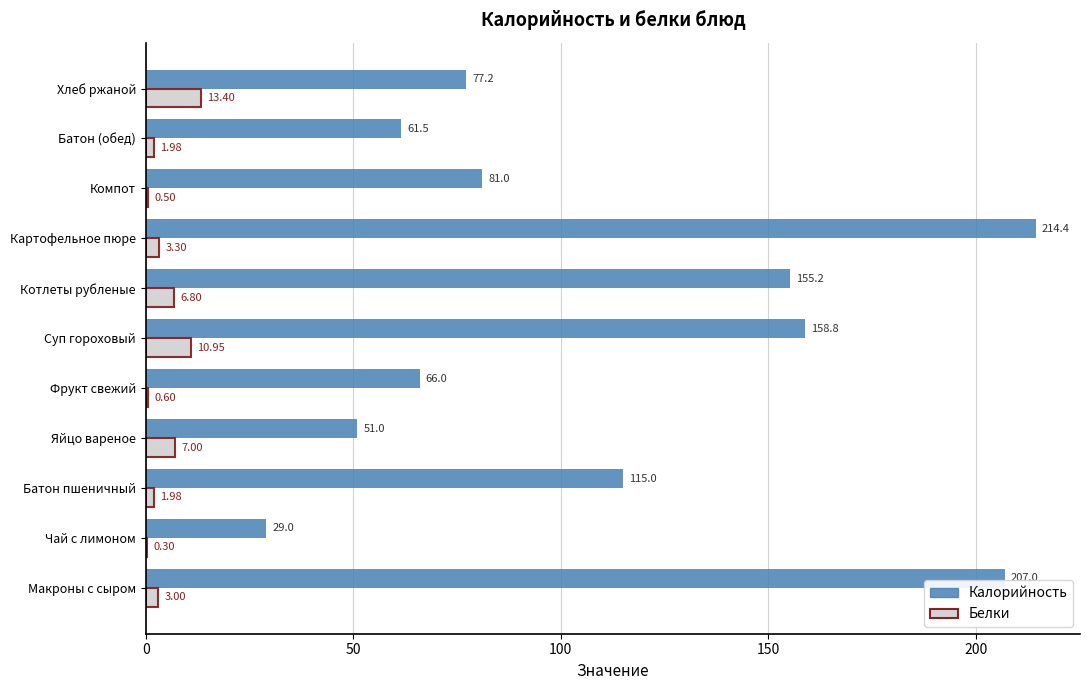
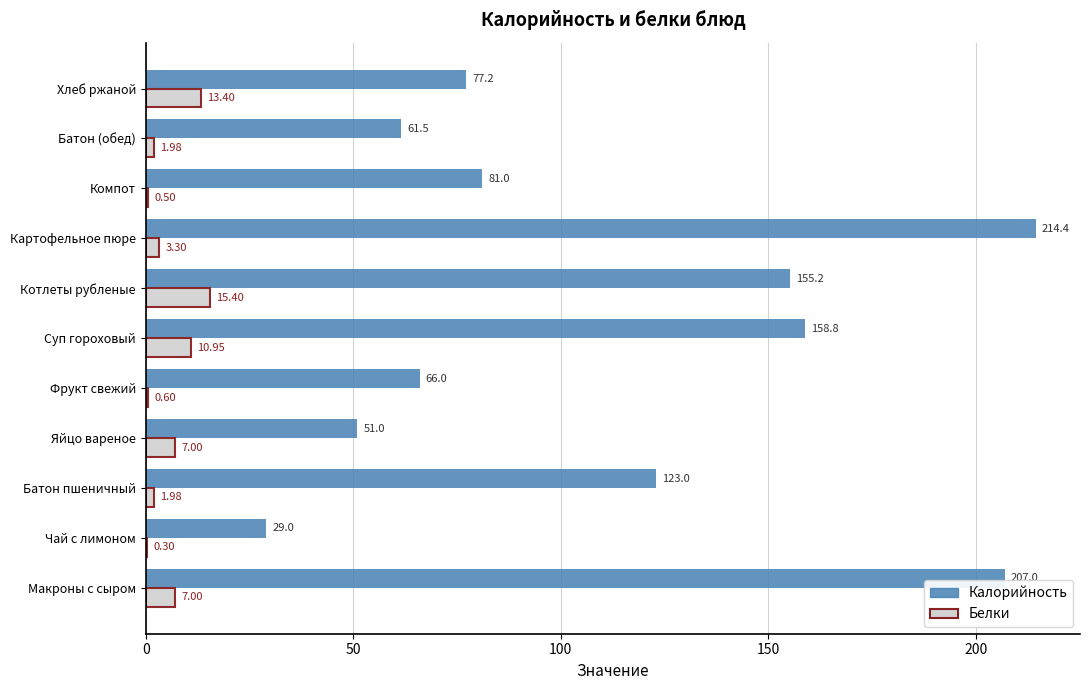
  {
    "Калорийность": {
      "Хлеб ржаной": 77.2,
      "Батон (обед)": 61.5,
      "Компот": 81.0,
      "Картофельное пюре": 214.4,
      "Котлеты рубленые": 155.2,
      "Суп гороховый": 158.8,
      "Фрукт свежий": 66.0,
      "Яйцо вареное": 51.0,
-     "Батон пшеничный": 115.0,
+     "Батон пшеничный": 123.0,
      "Чай с лимоном": 29.0
    },
    "Белки": {
      "Хлеб ржаной": 13.40,
      "Батон (обед)": 1.98,
      "Компот": 0.50,
      "Картофельное пюре": 3.30,
-     "Котлеты рубленые": 6.80,
+     "Котлеты рубленые": 15.40,
      "Суп гороховый": 10.95,
      "Фрукт свежий": 0.60,
      "Яйцо вареное": 7.00,
      "Батон пшеничный": 1.98,
      "Чай с лимоном": 0.30,
-     "Макроны с сыром": 3.00
+     "Макроны с сыром": 7.00
    }
  }
